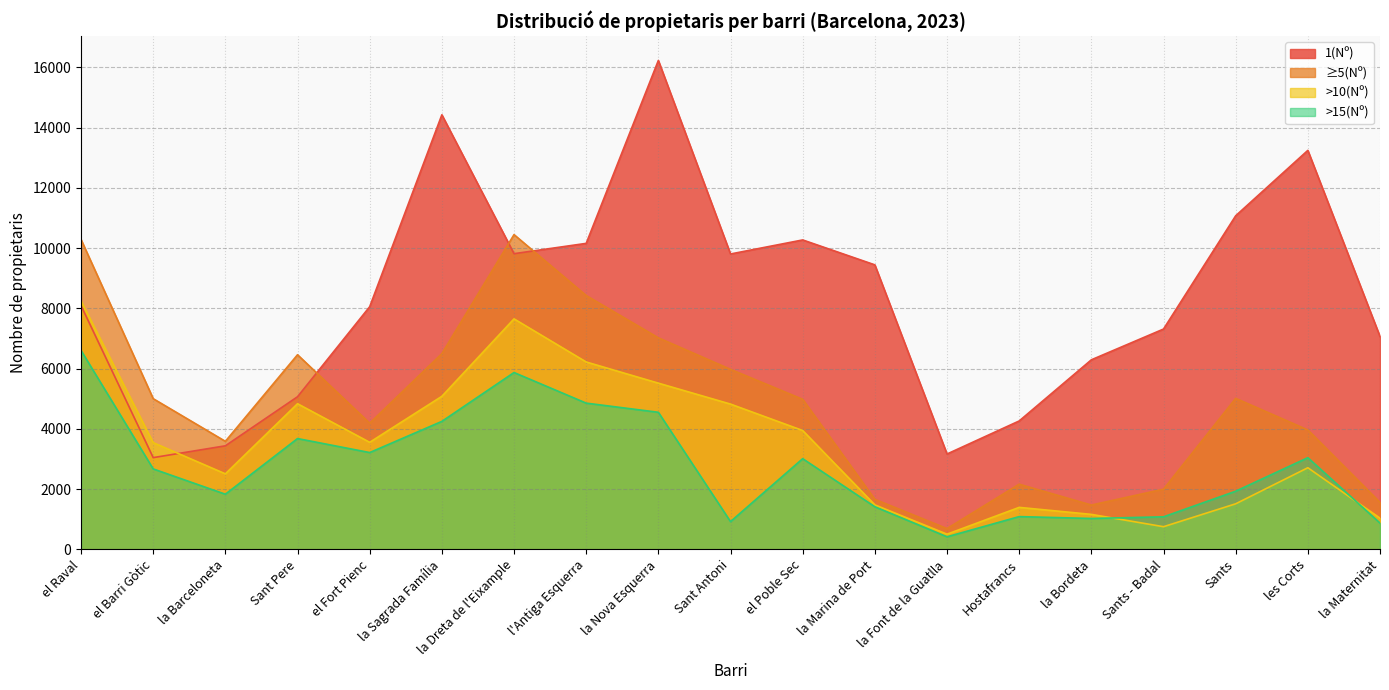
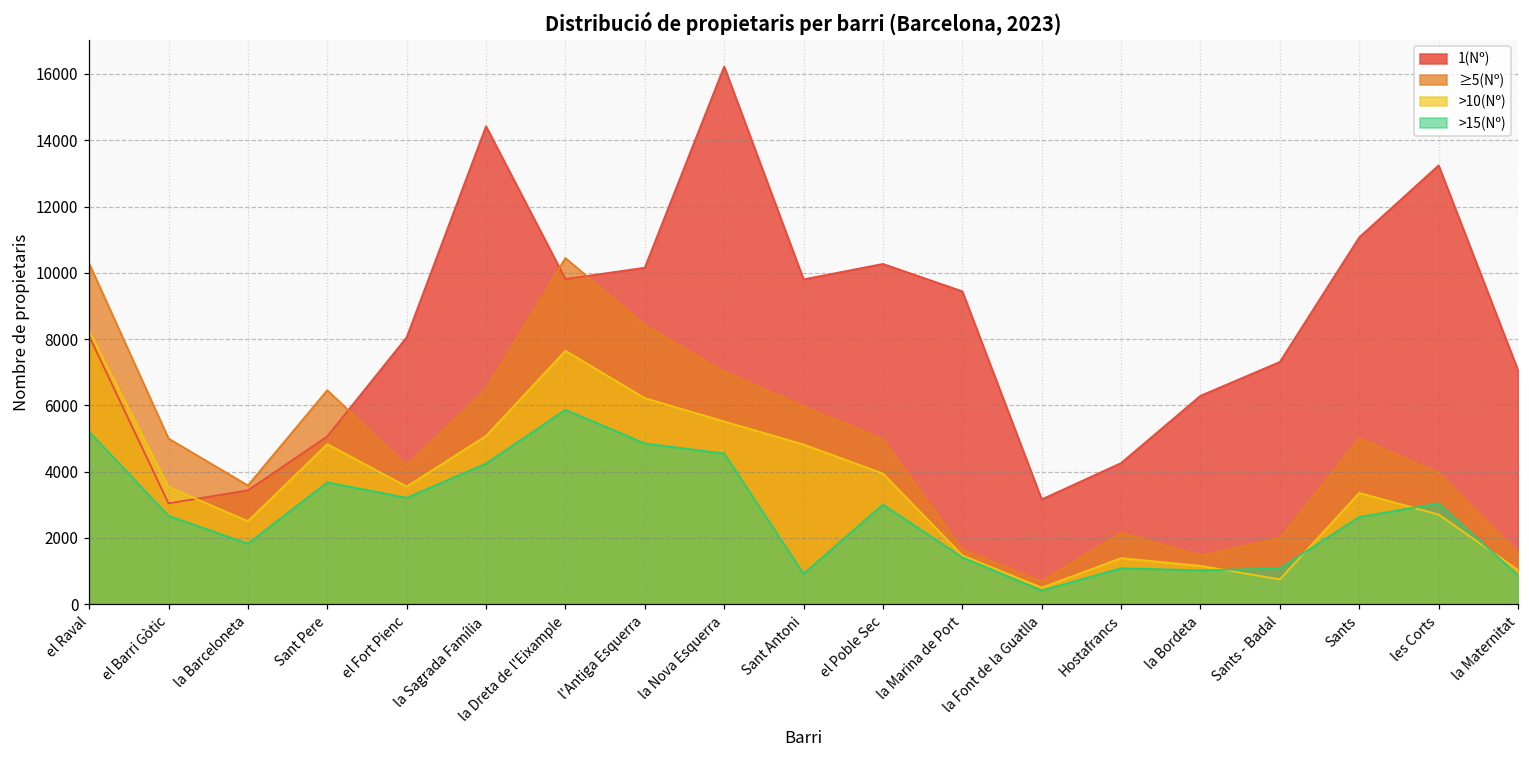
  {
    ">10(Nº)": {
      "el Raval": 8200,
      "el Barri Gòtic": 3500,
      "la Barceloneta": 2500,
      "Sant Pere": 4800,
      "el Fort Pienc": 3600,
      "la Sagrada Família": 5100,
      "la Dreta de l'Eixample": 7600,
      "l'Antiga Esquerra": 6200,
      "la Nova Esquerra": 5500,
      "Sant Antoni": 4800,
      "el Poble Sec": 3900,
      "la Font de la Guatlla": 500,
      "Hostafrancs": 1400,
      "la Bordeta": 1200,
      "Sants - Badal": 700,
-     "Sants": 1500,
+     "Sants": 3400,
      "les Corts": 2700,
      "la Maternitat": 1000
    },
    ">15(Nº)": {
-     "el Raval": 6600,
+     "el Raval": 5200,
      "el Barri Gòtic": 2700,
      "la Barceloneta": 1800,
      "Sant Pere": 3700,
      "el Fort Pienc": 3200,
      "la Sagrada Família": 4200,
      "la Dreta de l'Eixample": 5900,
      "l'Antiga Esquerra": 4900,
      "la Nova Esquerra": 4500,
      "Sant Antoni": 900,
      "el Poble Sec": 3000,
      "la Font de la Guatlla": 400,
      "Hostafrancs": 1100,
      "la Bordeta": 1000,
      "Sants - Badal": 1100,
-     "Sants": 1900,
+     "Sants": 2600,
      "les Corts": 3000,
      "la Maternitat": 900
    }
  }
